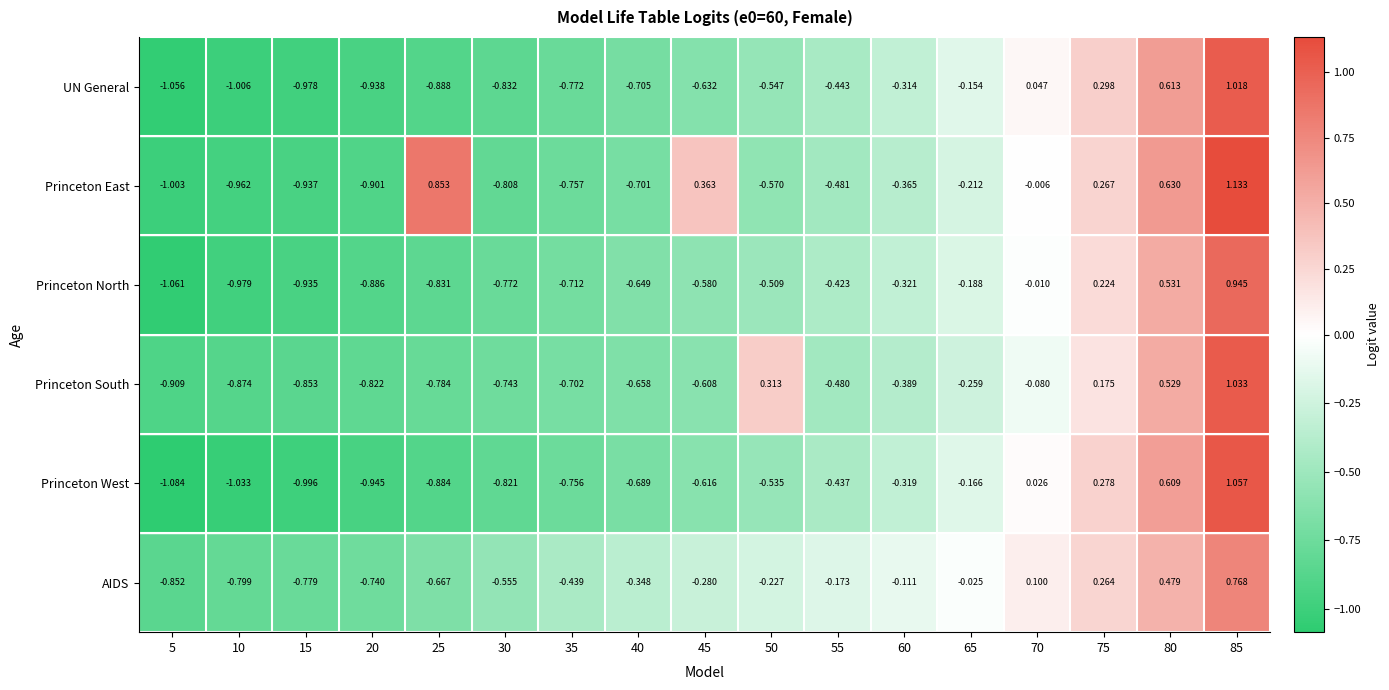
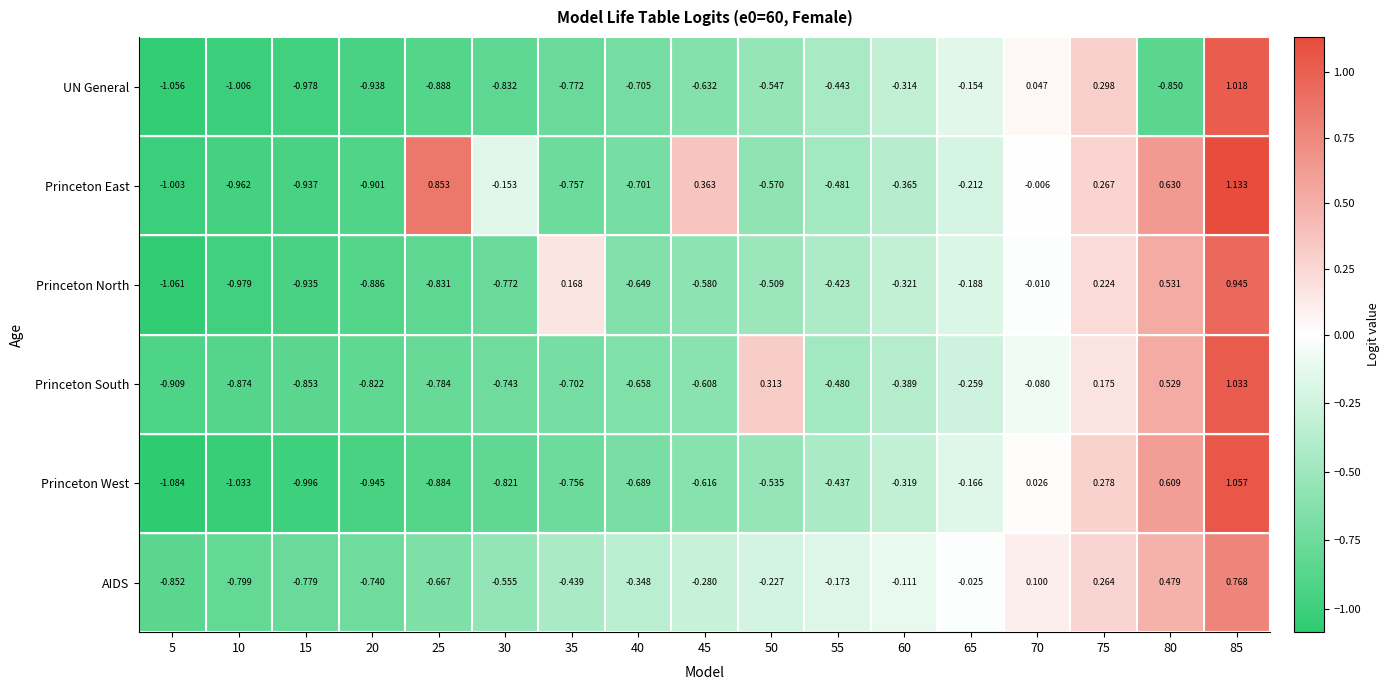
  {
    "UN General": {
      "5": -1.056,
      "10": -1.006,
      "15": -0.978,
      "20": -0.938,
      "25": -0.888,
      "30": -0.832,
      "35": -0.772,
      "40": -0.705,
      "45": -0.632,
      "50": -0.547,
      "55": -0.443,
      "60": -0.314,
      "65": -0.154,
      "70": 0.047,
      "75": 0.298,
-     "80": 0.613,
+     "80": -0.850,
      "85": 1.018
    },
    "Princeton East": {
      "5": -1.003,
      "10": -0.962,
      "15": -0.937,
      "20": -0.901,
      "25": 0.853,
-     "30": -0.808,
+     "30": -0.153,
      "35": -0.757,
      "40": -0.701,
      "45": 0.363,
      "50": -0.570,
      "55": -0.481,
      "60": -0.365,
      "65": -0.212,
      "70": -0.006,
      "75": 0.267,
      "80": 0.630,
      "85": 1.133
    },
    "Princeton North": {
      "5": -1.061,
      "10": -0.979,
      "15": -0.935,
      "20": -0.886,
      "25": -0.831,
      "30": -0.772,
-     "35": -0.712,
+     "35": 0.168,
      "40": -0.649,
      "45": -0.580,
      "50": -0.509,
      "55": -0.423,
      "60": -0.321,
      "65": -0.188,
      "70": -0.010,
      "75": 0.224,
      "80": 0.531,
      "85": 0.945
    },
    "Princeton South": {
      "5": -0.909,
      "10": -0.874,
      "15": -0.853,
      "20": -0.822,
      "25": -0.784,
      "30": -0.743,
      "35": -0.702,
      "40": -0.658,
      "45": -0.608,
      "50": 0.313,
      "55": -0.480,
      "60": -0.389,
      "65": -0.259,
      "70": -0.080,
      "75": 0.175,
      "80": 0.529,
      "85": 1.033
    },
    "Princeton West": {
      "5": -1.084,
      "10": -1.033,
      "15": -0.996,
      "20": -0.945,
      "25": -0.884,
      "30": -0.821,
      "35": -0.756,
      "40": -0.689,
      "45": -0.616,
      "50": -0.535,
      "55": -0.437,
      "60": -0.319,
      "65": -0.166,
      "70": 0.026,
      "75": 0.278,
      "80": 0.609,
      "85": 1.057
    },
    "AIDS": {
      "5": -0.852,
      "10": -0.799,
      "15": -0.779,
      "20": -0.740,
      "25": -0.667,
      "30": -0.555,
      "35": -0.439,
      "40": -0.348,
      "45": -0.280,
      "50": -0.227,
      "55": -0.173,
      "60": -0.111,
      "65": -0.025,
      "70": 0.100,
      "75": 0.264,
      "80": 0.479,
      "85": 0.768
    }
  }
